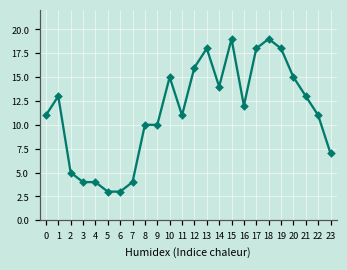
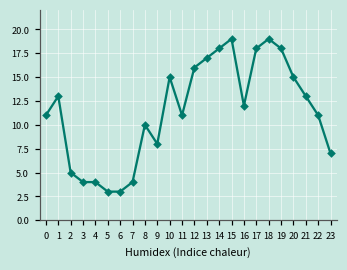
  {
    "0": 11,
    "1": 13,
    "2": 5,
    "3": 4,
    "4": 4,
    "5": 3,
    "6": 3,
    "7": 4,
    "8": 10,
-   "9": 10,
+   "9": 8,
    "10": 15,
    "11": 11,
    "12": 16,
-   "13": 18,
-   "14": 14,
+   "13": 17,
+   "14": 18,
    "15": 19,
    "16": 12,
    "17": 18,
    "18": 19,
    "19": 18,
    "20": 15,
    "21": 13,
    "22": 11,
    "23": 7
  }
